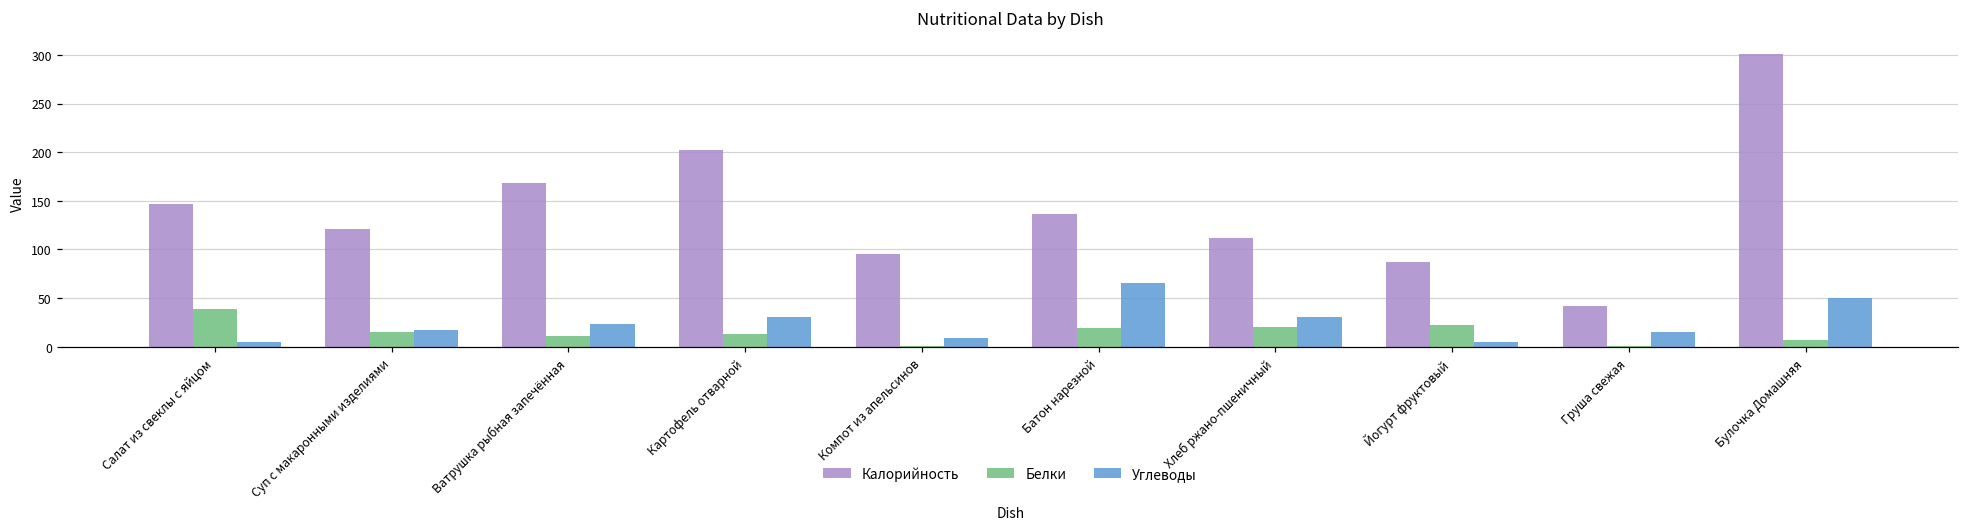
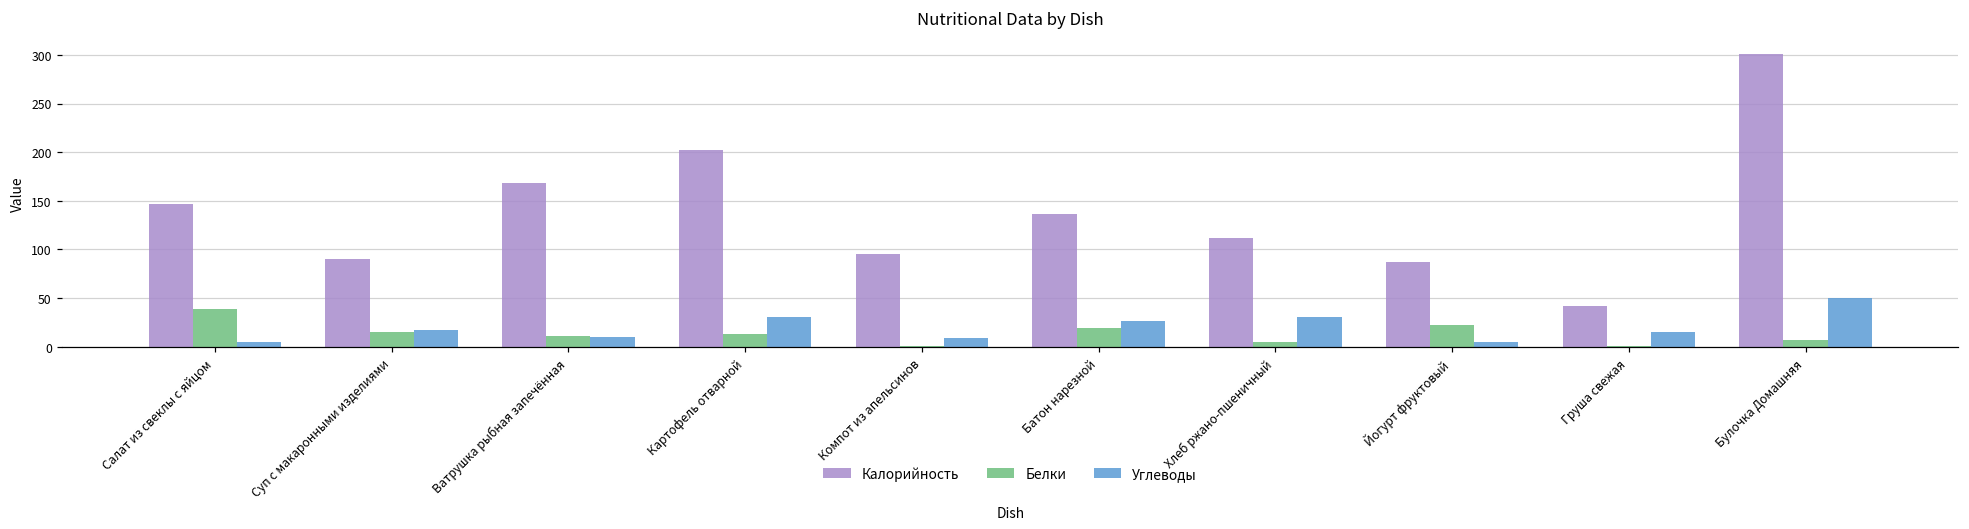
  {
    "Калорийность": {
      "Салат из свеклы с яйцом": 150,
-     "Суп с макаронными изделиями": 120,
+     "Суп с макаронными изделиями": 90,
      "Ватрушка рыбная запечённая": 170,
      "Картофель отварной": 200,
      "Компот из апельсинов": 100,
      "Батон нарезной": 140,
      "Хлеб ржано-пшеничный": 110,
      "Йогурт фруктовый": 90,
      "Груша свежая": 40,
      "Булочка Домашняя": 300
    },
    "Белки": {
      "Салат из свеклы с яйцом": 40,
      "Суп с макаронными изделиями": 20,
      "Ватрушка рыбная запечённая": 10,
      "Картофель отварной": 10,
      "Батон нарезной": 20,
-     "Хлеб ржано-пшеничный": 20,
+     "Хлеб ржано-пшеничный": 0,
      "Йогурт фруктовый": 20,
      "Булочка Домашняя": 10
    },
    "Углеводы": {
      "Салат из свеклы с яйцом": 0,
      "Суп с макаронными изделиями": 20,
-     "Ватрушка рыбная запечённая": 20,
+     "Ватрушка рыбная запечённая": 10,
      "Картофель отварной": 30,
      "Компот из апельсинов": 10,
-     "Батон нарезной": 70,
+     "Батон нарезной": 30,
      "Хлеб ржано-пшеничный": 30,
      "Йогурт фруктовый": 0,
      "Груша свежая": 20,
      "Булочка Домашняя": 50
    }
  }
